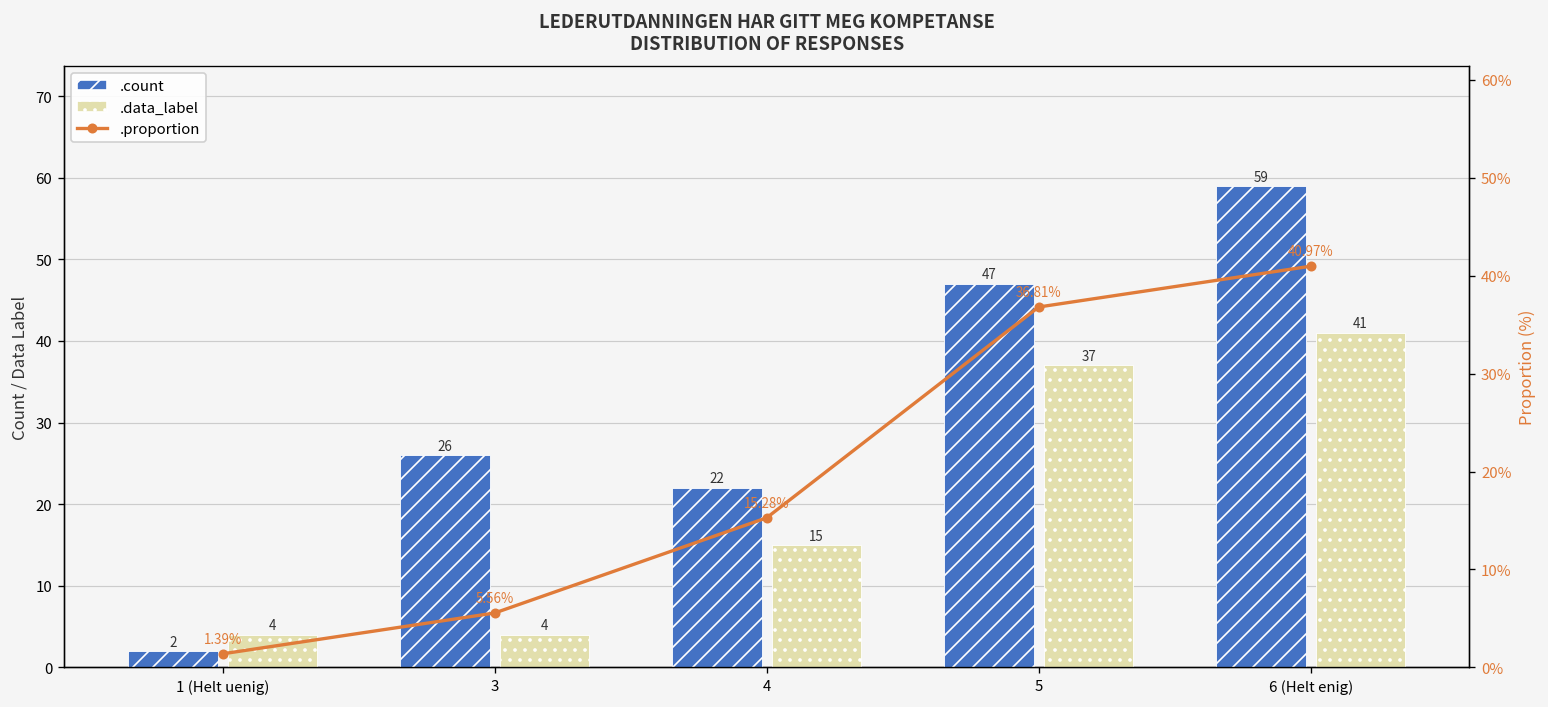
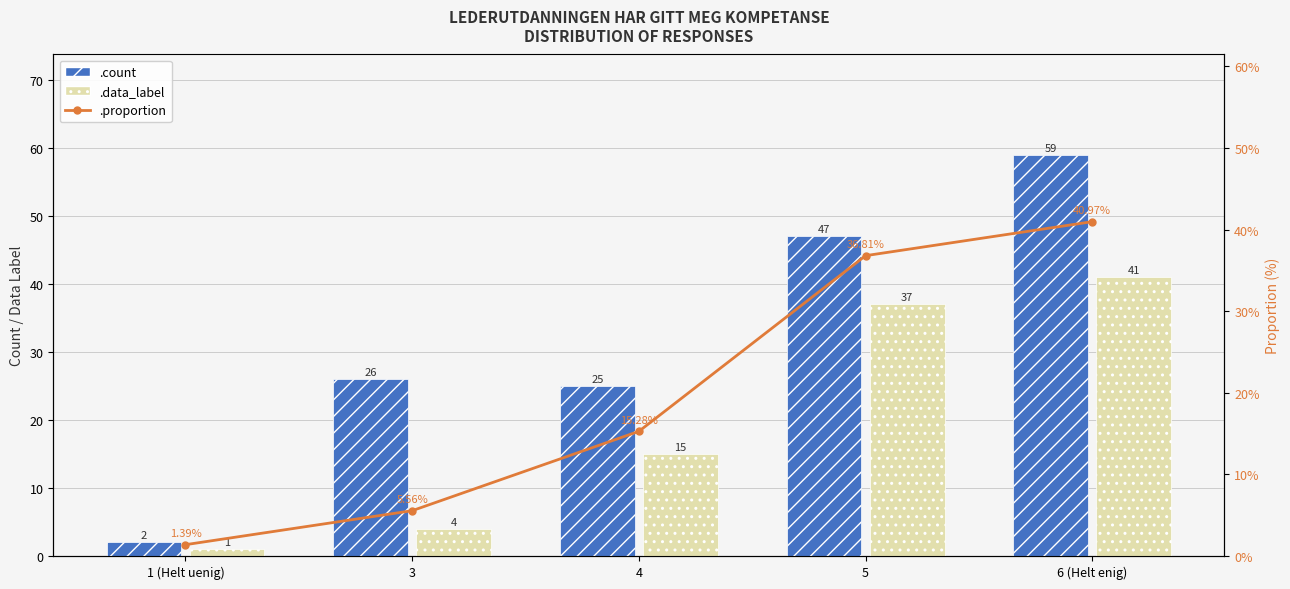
  {
    ".count": {
      "1 (Helt uenig)": "2",
      "3": "26",
-     "4": "22",
+     "4": "25",
      "5": "47",
      "6 (Helt enig)": "59"
    },
    ".data_label": {
-     "1 (Helt uenig)": "4",
+     "1 (Helt uenig)": "1",
      "3": "4",
      "4": "15",
      "5": "37",
      "6 (Helt enig)": "41"
    },
    ".proportion": {
      "1 (Helt uenig)": "1.39%",
      "3": "5.56%",
      "4": "15.28%",
      "5": "36.81%",
      "6 (Helt enig)": "40.97%"
    }
  }
